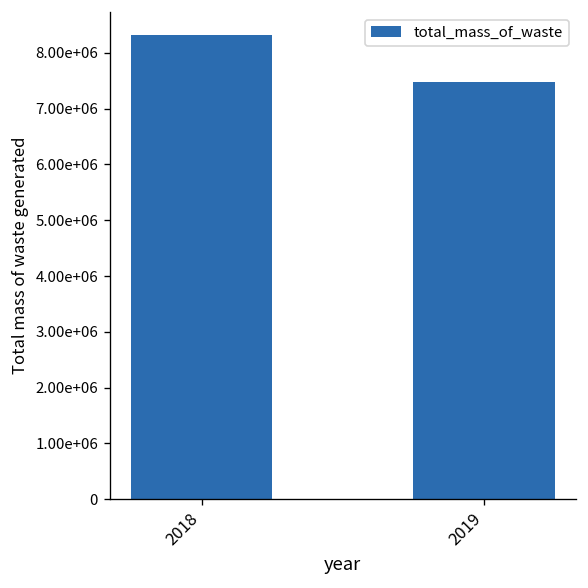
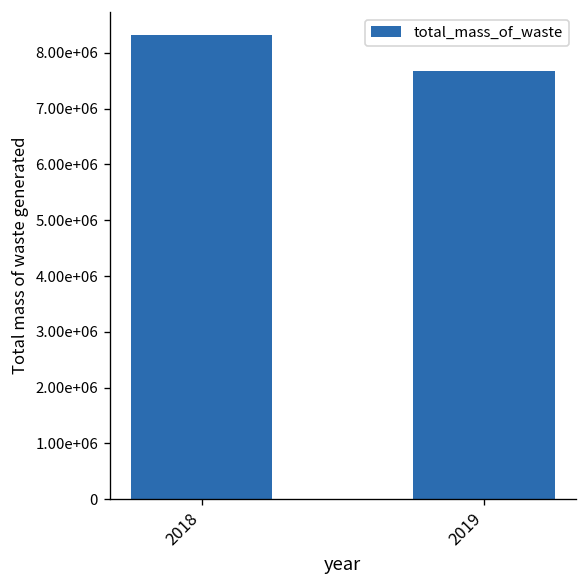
  {
    "2018": 8300000,
-   "2019": 7500000
+   "2019": 7700000
  }
